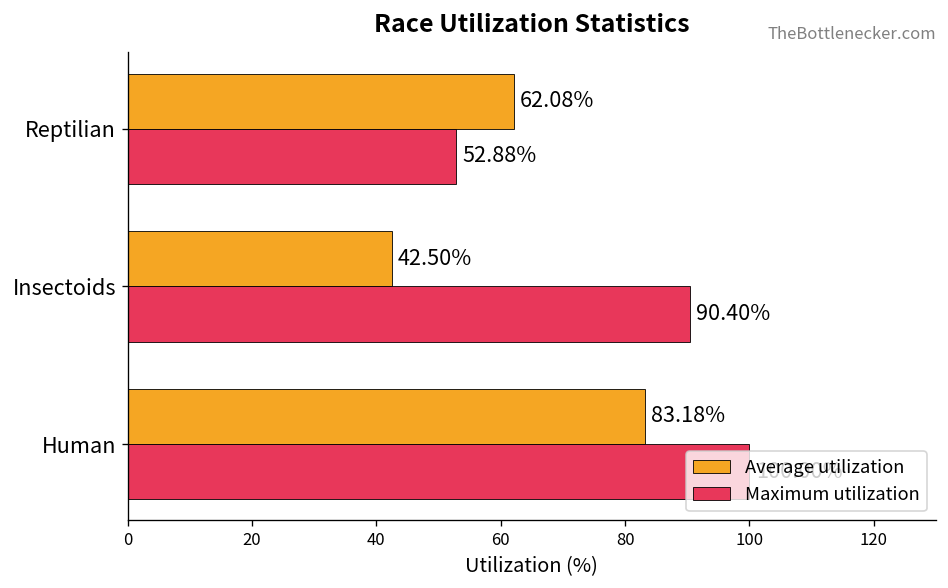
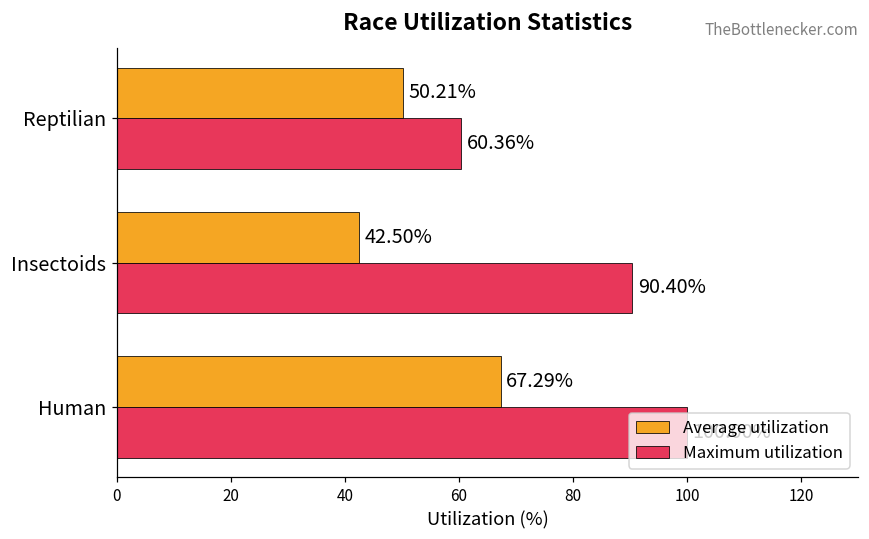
  {
    "Average utilization": {
-     "Reptilian": "62.08%",
+     "Reptilian": "50.21%",
      "Insectoids": "42.50%",
-     "Human": "83.18%"
+     "Human": "67.29%"
    },
    "Maximum utilization": {
-     "Reptilian": "52.88%",
+     "Reptilian": "60.36%",
      "Insectoids": "90.40%"
    }
  }
